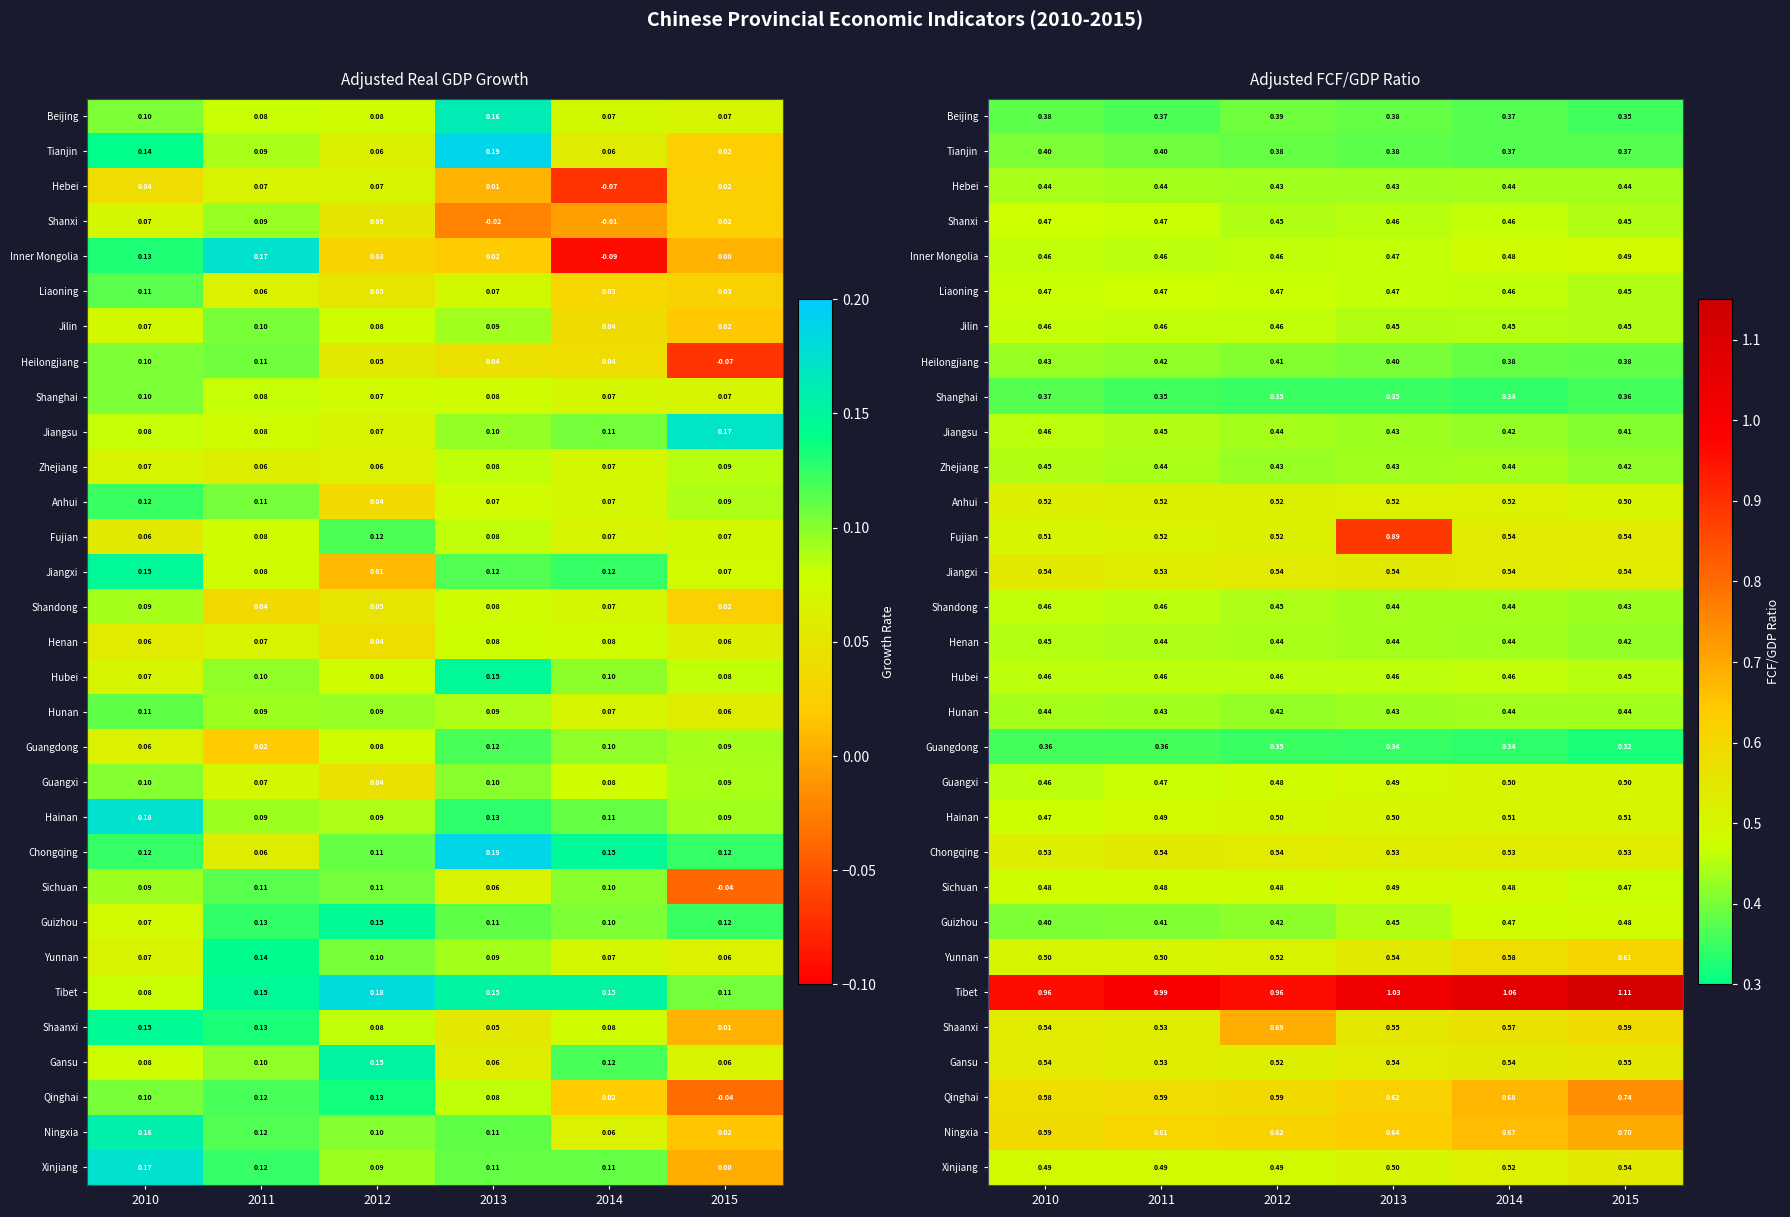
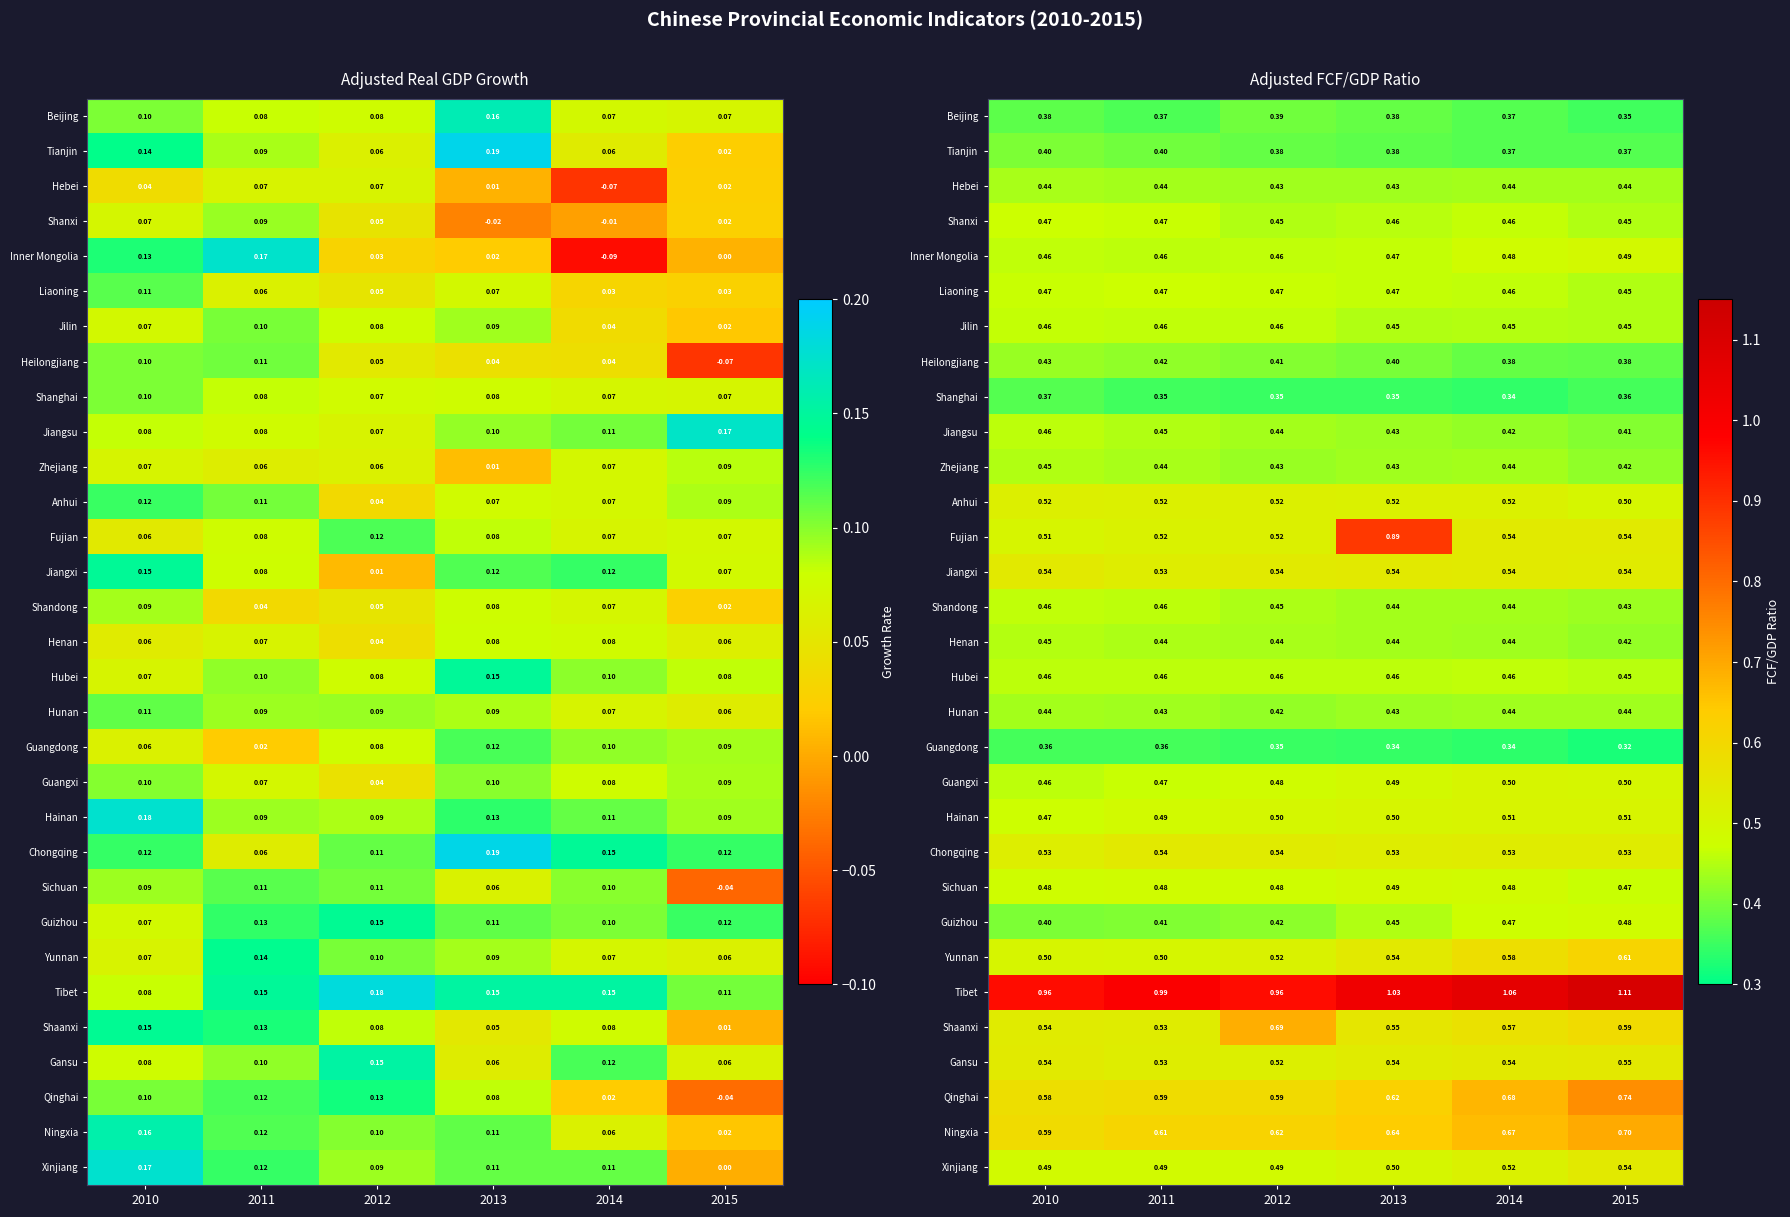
  {
    "Adjusted Real GDP Growth": {
      "Zhejiang": {
        "2010": 0.07,
        "2011": 0.06,
        "2012": 0.06,
-       "2013": 0.08,
+       "2013": 0.01,
        "2014": 0.07,
        "2015": 0.09
      }
    }
  }
